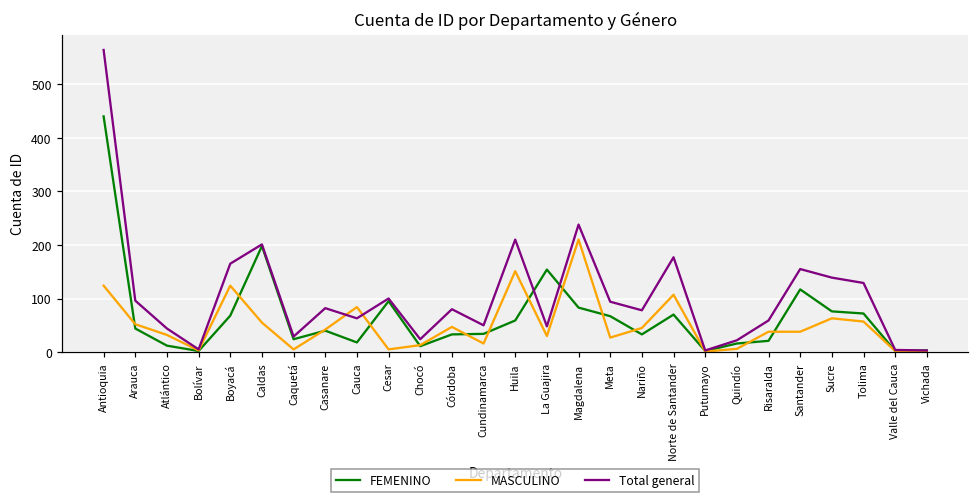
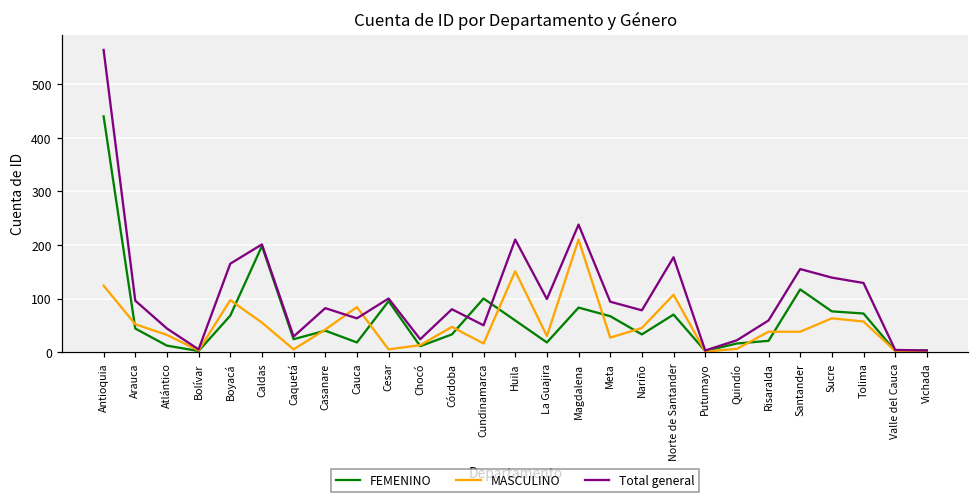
  {
    "FEMENINO": {
      "Antioquia": 440,
      "Arauca": 40,
      "Atlántico": 10,
      "Boyacá": 70,
      "Cauca": 20,
      "Córdoba": 30,
-     "Cundinamarca": 30,
+     "Cundinamarca": 100,
      "Huila": 60,
-     "La Guajira": 150,
+     "La Guajira": 20,
      "Magdalena": 80,
      "Meta": 70,
      "Nariño": 30,
      "Norte de Santander": 70,
      "Quindío": 20,
      "Risaralda": 20,
      "Santander": 120,
      "Sucre": 80,
      "Tolima": 70
    },
    "MASCULINO": {
      "Antioquia": 120,
      "Arauca": 50,
      "Atlántico": 30,
-     "Boyacá": 120,
+     "Boyacá": 100,
      "Caldas": 60,
      "Caquetá": 10,
      "Cauca": 80,
      "Cesar": 10,
      "Córdoba": 50,
      "Cundinamarca": 20,
      "Huila": 150,
      "La Guajira": 30,
      "Magdalena": 210,
      "Meta": 30,
      "Nariño": 50,
      "Norte de Santander": 110,
      "Quindío": 10,
      "Risaralda": 40,
      "Santander": 40,
      "Sucre": 60,
      "Tolima": 60
    },
    "Total general": {
      "Antioquia": 560,
      "Arauca": 100,
      "Atlántico": 40,
      "Boyacá": 170,
      "Casanare": 80,
      "Cauca": 60,
      "Chocó": 20,
      "Córdoba": 80,
      "Cundinamarca": 50,
      "Huila": 210,
-     "La Guajira": 50,
+     "La Guajira": 100,
      "Magdalena": 240,
      "Meta": 90,
      "Nariño": 80,
      "Norte de Santander": 180,
      "Quindío": 20,
      "Risaralda": 60,
      "Santander": 160,
      "Sucre": 140,
      "Tolima": 130
    }
  }
